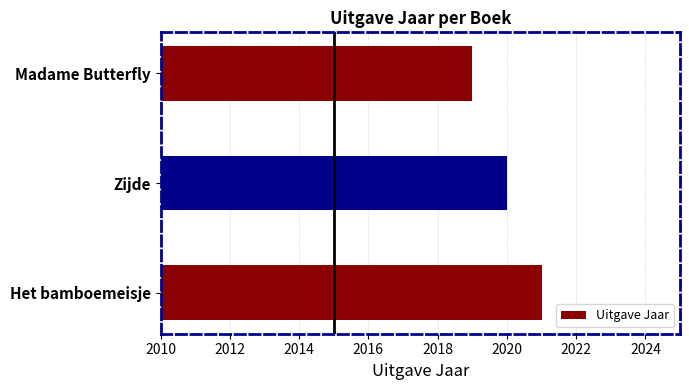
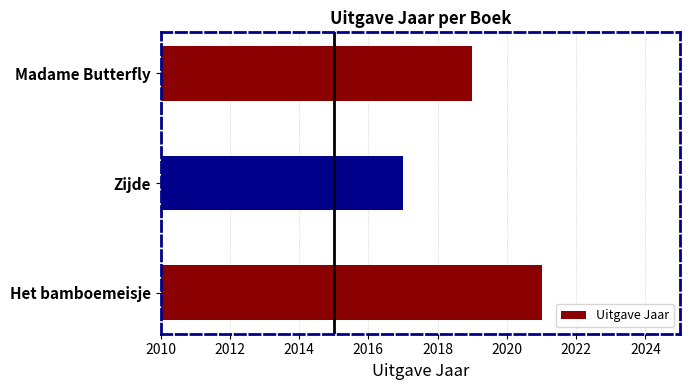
  {
    "Madame Butterfly": 2019,
-   "Zijde": 2020,
+   "Zijde": 2017,
    "Het bamboemeisje": 2021
  }
